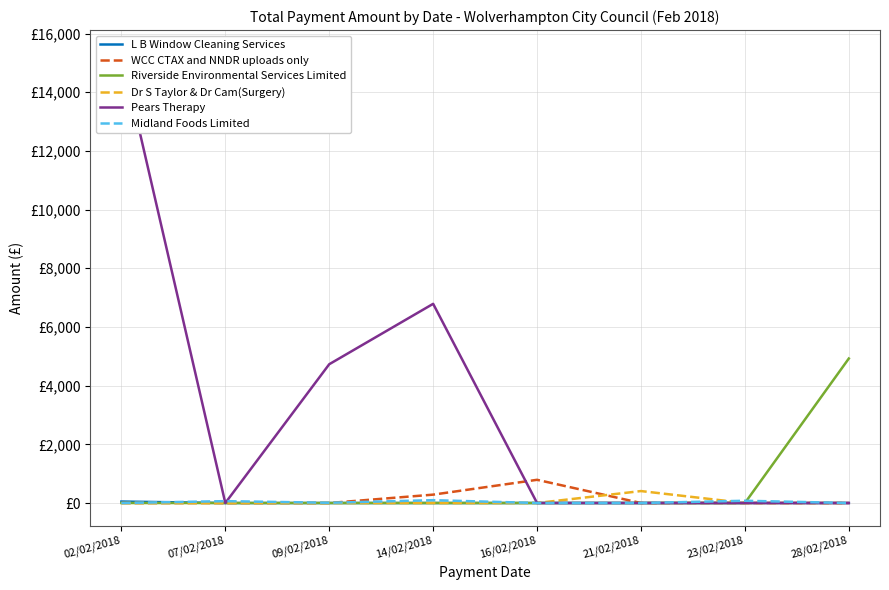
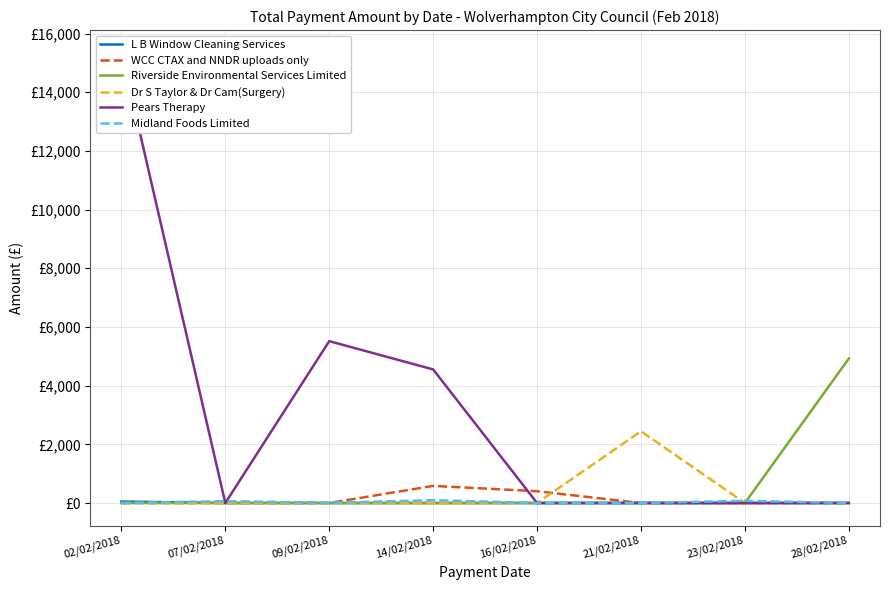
  {
    "WCC CTAX and NNDR uploads only": {
-     "14/02/2018": "£300",
-     "16/02/2018": "£800"
+     "14/02/2018": "£600",
+     "16/02/2018": "£400"
    },
    "Riverside Environmental Services Limited": {
      "28/02/2018": "£4,900"
    },
    "Dr S Taylor & Dr Cam(Surgery)": {
-     "21/02/2018": "£400"
+     "21/02/2018": "£2,400"
    },
    "Pears Therapy": {
-     "09/02/2018": "£4,700",
-     "14/02/2018": "£6,800"
+     "09/02/2018": "£5,500",
+     "14/02/2018": "£4,600"
    },
    "Midland Foods Limited": {
      "14/02/2018": "£100"
    }
  }
